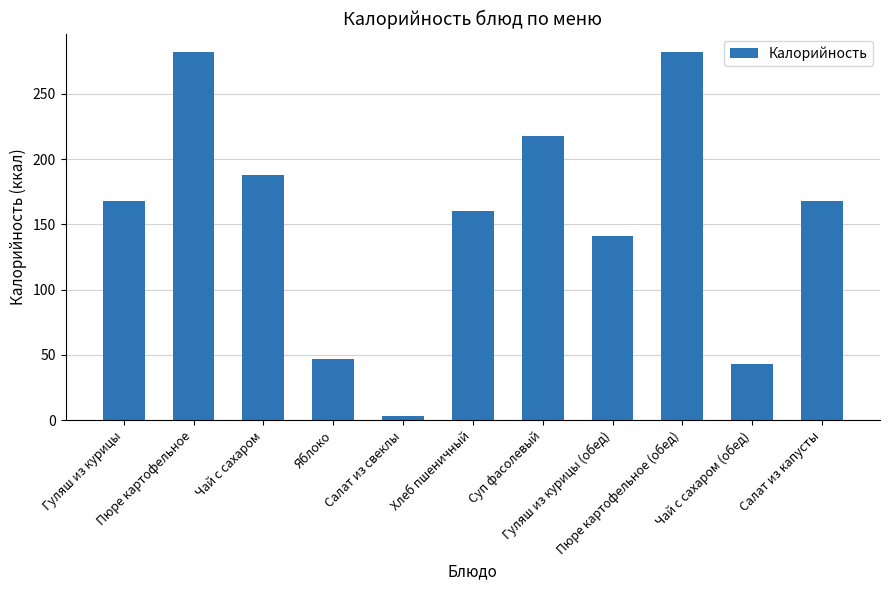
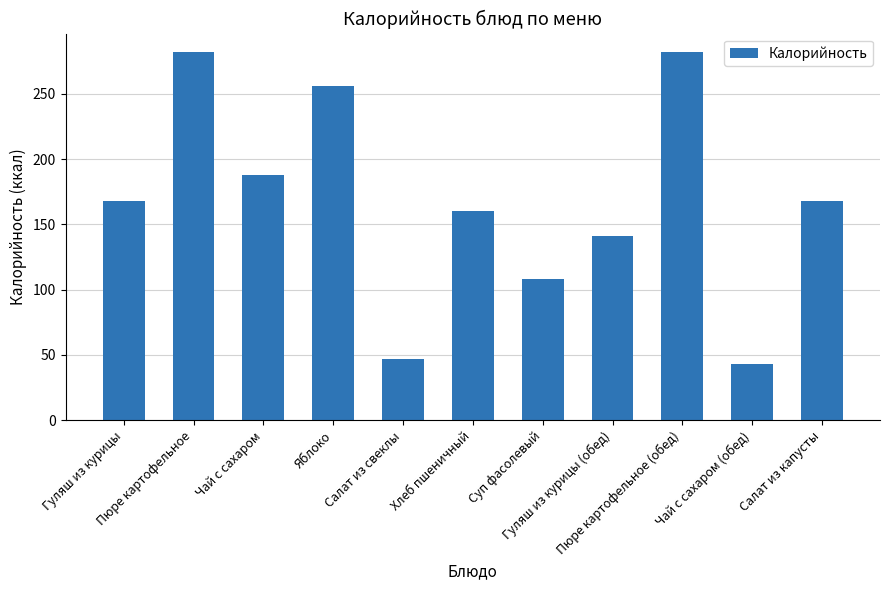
  {
    "Гуляш из курицы": 168,
    "Пюре картофельное": 282,
    "Чай с сахаром": 188,
-   "Яблоко": 47,
-   "Салат из свеклы": 3,
+   "Яблоко": 256,
+   "Салат из свеклы": 47,
    "Хлеб пшеничный": 160,
-   "Суп фасолевый": 218,
+   "Суп фасолевый": 108,
    "Гуляш из курицы (обед)": 141,
    "Пюре картофельное (обед)": 282,
    "Чай с сахаром (обед)": 43,
    "Салат из капусты": 168
  }
